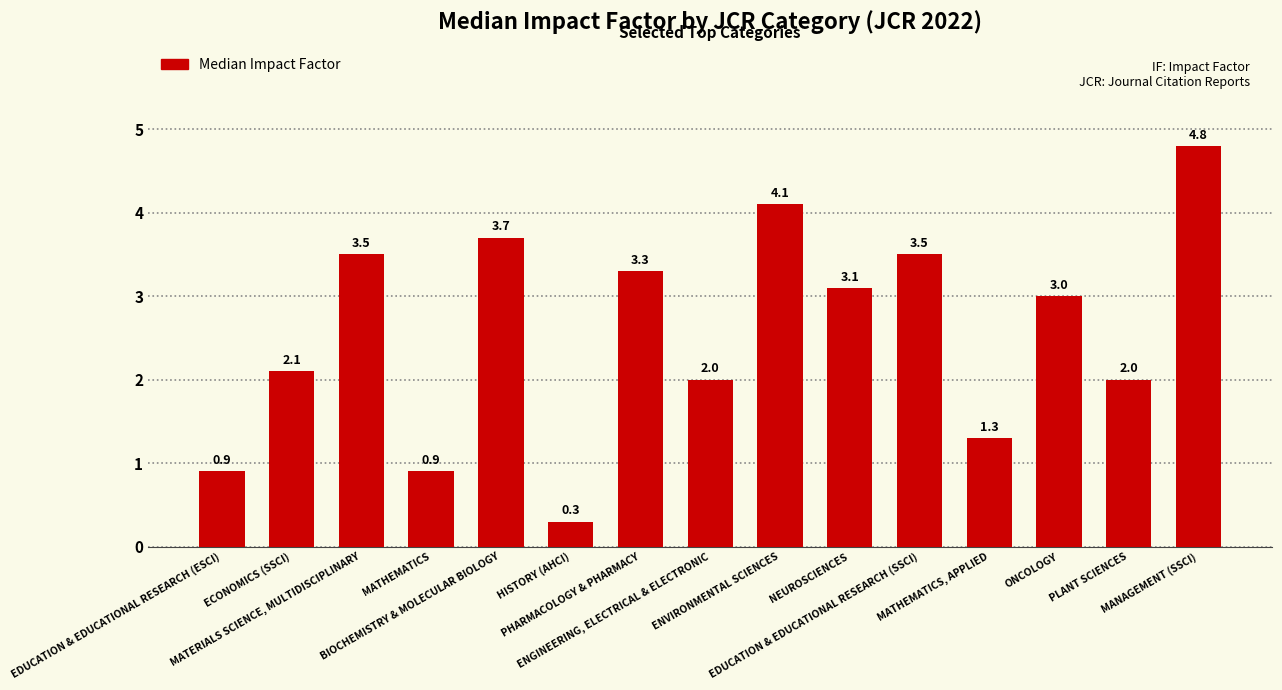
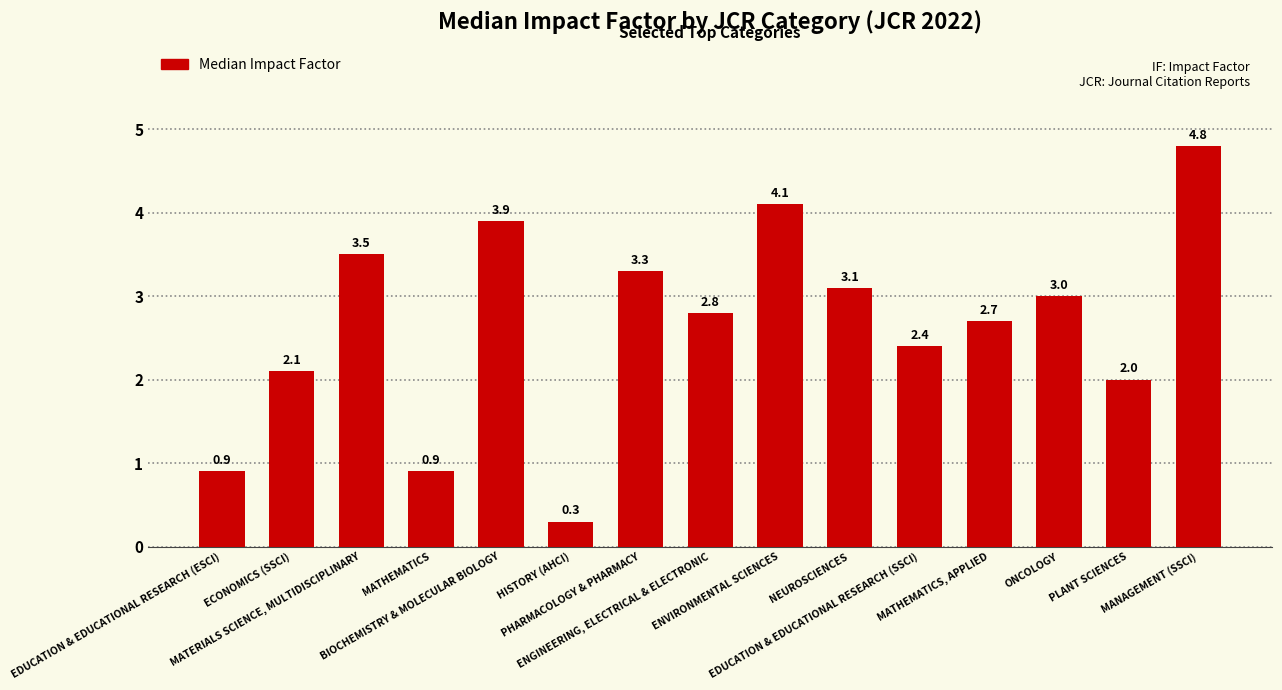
  {
    "EDUCATION & EDUCATIONAL RESEARCH (ESCI)": 0.9,
    "ECONOMICS (SSCI)": 2.1,
    "MATERIALS SCIENCE, MULTIDISCIPLINARY": 3.5,
    "MATHEMATICS": 0.9,
-   "BIOCHEMISTRY & MOLECULAR BIOLOGY": 3.7,
+   "BIOCHEMISTRY & MOLECULAR BIOLOGY": 3.9,
    "HISTORY (AHCI)": 0.3,
    "PHARMACOLOGY & PHARMACY": 3.3,
-   "ENGINEERING, ELECTRICAL & ELECTRONIC": 2.0,
+   "ENGINEERING, ELECTRICAL & ELECTRONIC": 2.8,
    "ENVIRONMENTAL SCIENCES": 4.1,
    "NEUROSCIENCES": 3.1,
-   "EDUCATION & EDUCATIONAL RESEARCH (SSCI)": 3.5,
-   "MATHEMATICS, APPLIED": 1.3,
+   "EDUCATION & EDUCATIONAL RESEARCH (SSCI)": 2.4,
+   "MATHEMATICS, APPLIED": 2.7,
    "ONCOLOGY": 3.0,
    "PLANT SCIENCES": 2.0,
    "MANAGEMENT (SSCI)": 4.8
  }
